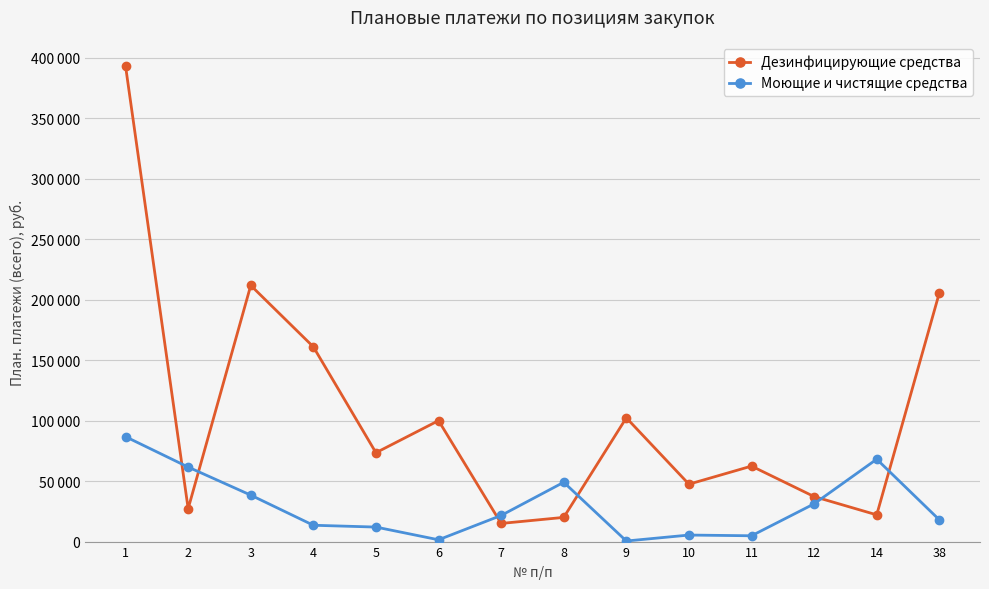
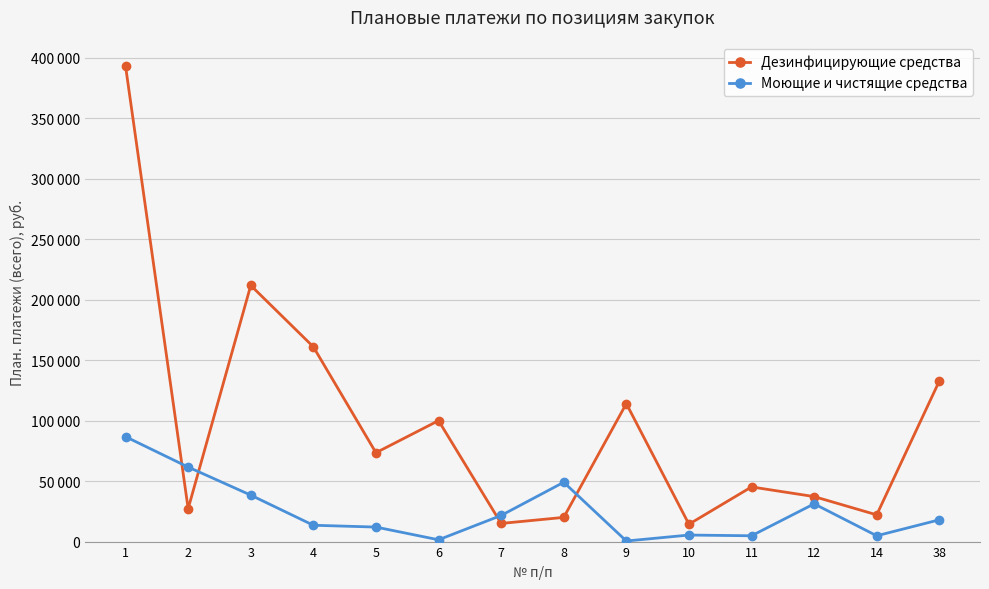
  {
    "Дезинфицирующие средства": {
      "1": 393000,
      "2": 27000,
      "3": 212000,
      "4": 161000,
      "5": 73000,
      "6": 100000,
      "7": 15000,
      "8": 20000,
-     "9": 102000,
-     "10": 47000,
-     "11": 62000,
+     "9": 114000,
+     "10": 14000,
+     "11": 45000,
      "12": 37000,
      "14": 22000,
-     "38": 206000
+     "38": 133000
    },
    "Моющие и чистящие средства": {
      "1": 87000,
      "2": 62000,
      "3": 38000,
      "4": 14000,
      "5": 12000,
      "6": 1000,
      "7": 22000,
      "8": 49000,
      "9": 0,
      "10": 5000,
      "11": 5000,
      "12": 31000,
-     "14": 68000,
+     "14": 5000,
      "38": 18000
    }
  }
